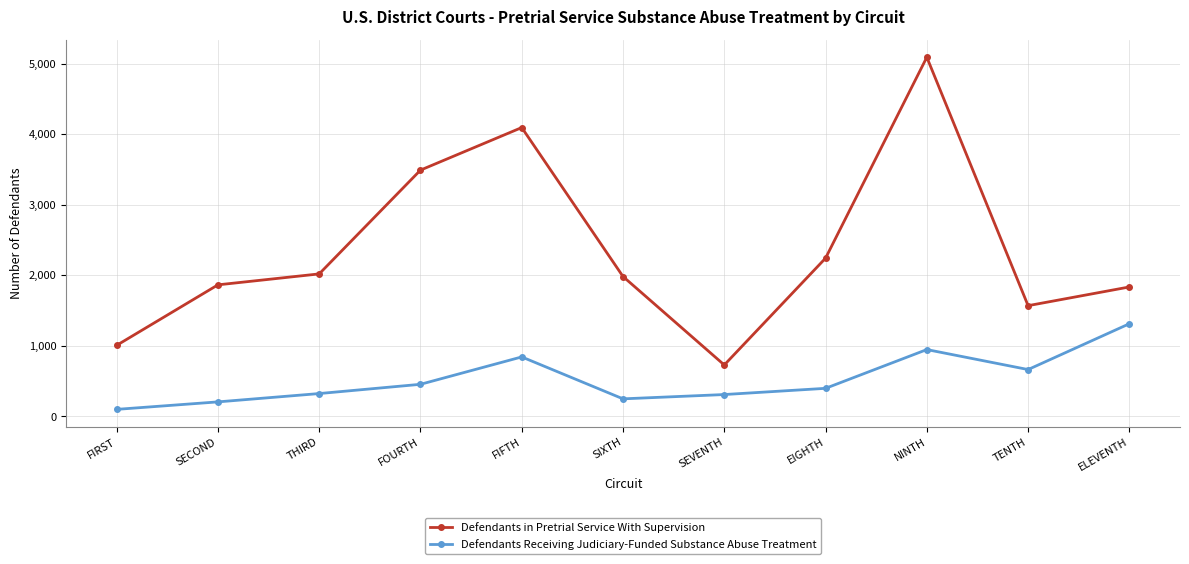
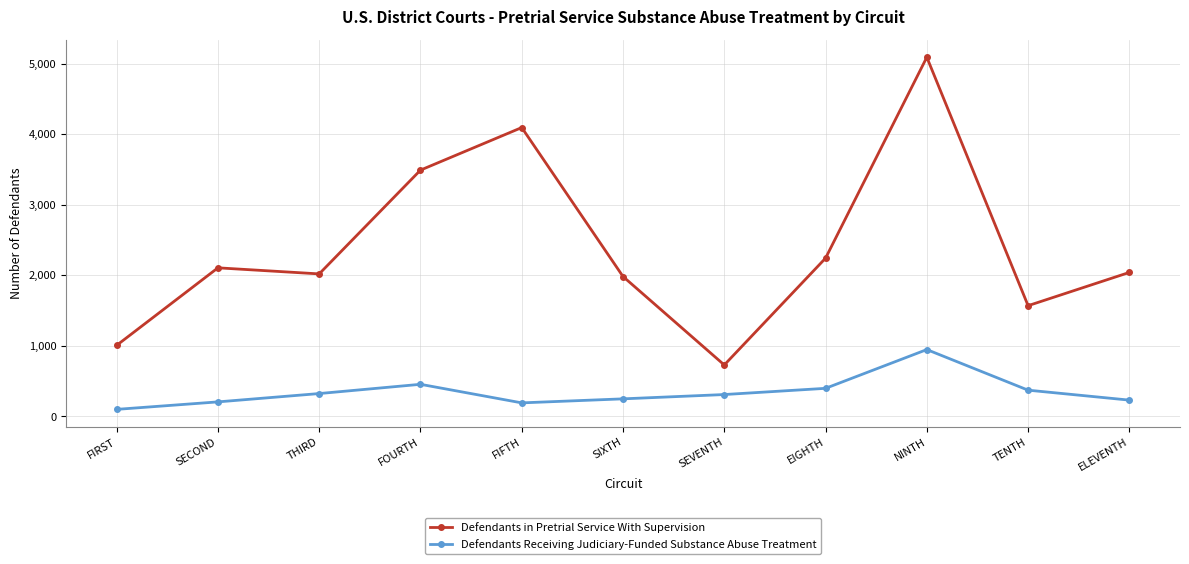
  {
    "Defendants in Pretrial Service With Supervision": {
      "FIRST": "1,000",
-     "SECOND": "1,900",
+     "SECOND": "2,100",
      "THIRD": "2,000",
      "FOURTH": "3,500",
      "FIFTH": "4,100",
      "SIXTH": "2,000",
      "SEVENTH": "700",
      "EIGHTH": "2,200",
      "NINTH": "5,100",
      "TENTH": "1,600",
-     "ELEVENTH": "1,800"
+     "ELEVENTH": "2,000"
    },
    "Defendants Receiving Judiciary-Funded Substance Abuse Treatment": {
      "FIRST": "100",
      "SECOND": "200",
      "THIRD": "300",
      "FOURTH": "500",
-     "FIFTH": "800",
+     "FIFTH": "200",
      "SIXTH": "300",
      "SEVENTH": "300",
      "EIGHTH": "400",
      "NINTH": "900",
-     "TENTH": "700",
-     "ELEVENTH": "1,300"
+     "TENTH": "400",
+     "ELEVENTH": "200"
    }
  }
